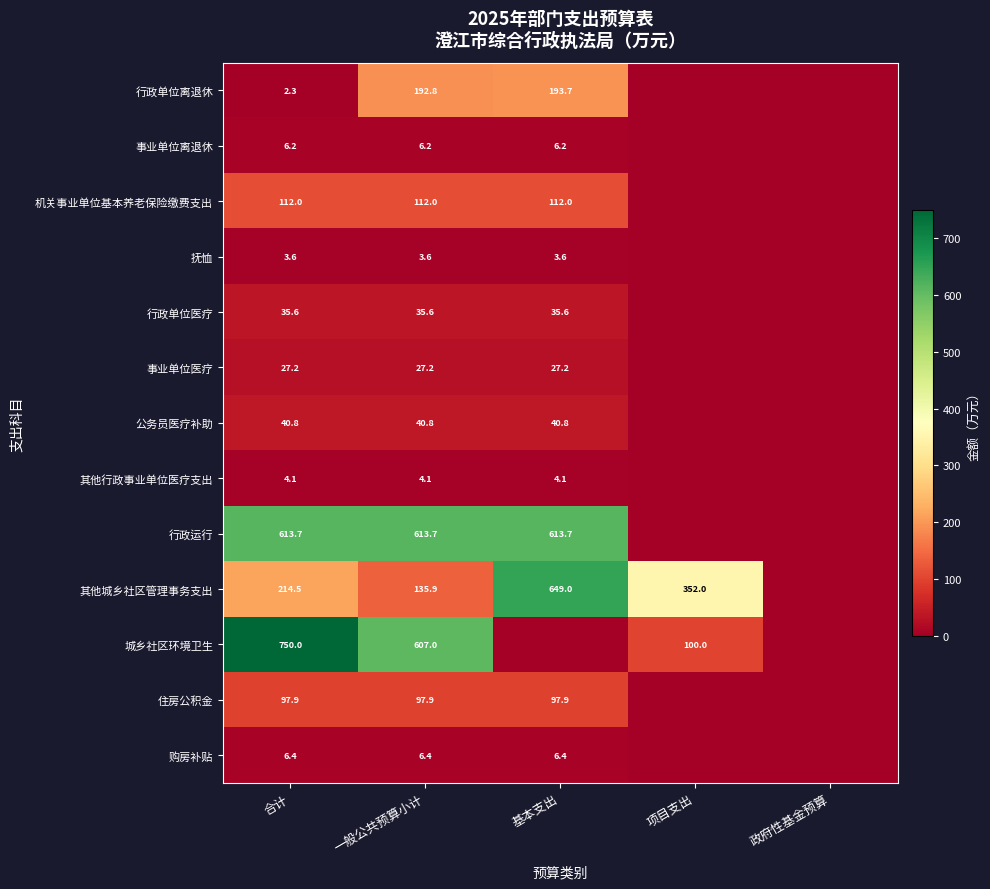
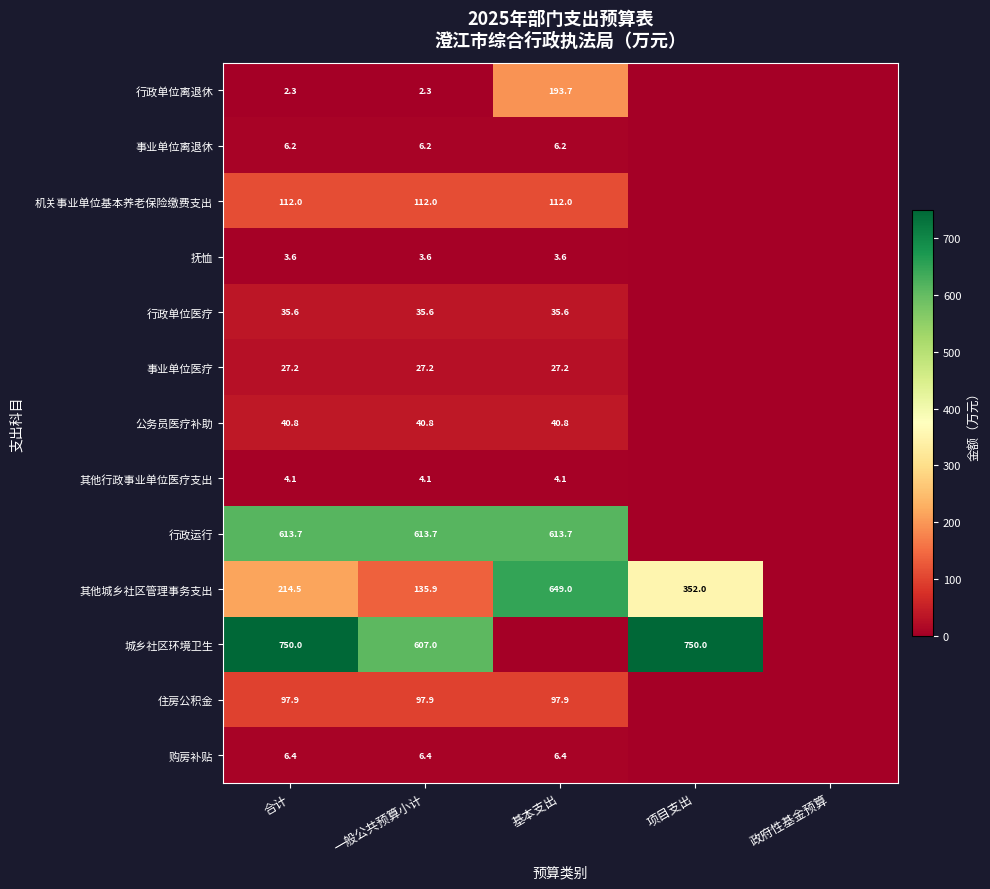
  {
    "行政单位离退休": {
      "合计": 2.3,
-     "一般公共预算小计": 192.8,
+     "一般公共预算小计": 2.3,
      "基本支出": 193.7
    },
    "事业单位离退休": {
      "合计": 6.2,
      "一般公共预算小计": 6.2,
      "基本支出": 6.2
    },
    "机关事业单位基本养老保险缴费支出": {
      "合计": 112.0,
      "一般公共预算小计": 112.0,
      "基本支出": 112.0
    },
    "抚恤": {
      "合计": 3.6,
      "一般公共预算小计": 3.6,
      "基本支出": 3.6
    },
    "行政单位医疗": {
      "合计": 35.6,
      "一般公共预算小计": 35.6,
      "基本支出": 35.6
    },
    "事业单位医疗": {
      "合计": 27.2,
      "一般公共预算小计": 27.2,
      "基本支出": 27.2
    },
    "公务员医疗补助": {
      "合计": 40.8,
      "一般公共预算小计": 40.8,
      "基本支出": 40.8
    },
    "其他行政事业单位医疗支出": {
      "合计": 4.1,
      "一般公共预算小计": 4.1,
      "基本支出": 4.1
    },
    "行政运行": {
      "合计": 613.7,
      "一般公共预算小计": 613.7,
      "基本支出": 613.7
    },
    "其他城乡社区管理事务支出": {
      "合计": 214.5,
      "一般公共预算小计": 135.9,
      "基本支出": 649.0,
      "项目支出": 352.0
    },
    "城乡社区环境卫生": {
      "合计": 750.0,
      "一般公共预算小计": 607.0,
-     "项目支出": 100.0
+     "项目支出": 750.0
    },
    "住房公积金": {
      "合计": 97.9,
      "一般公共预算小计": 97.9,
      "基本支出": 97.9
    },
    "购房补贴": {
      "合计": 6.4,
      "一般公共预算小计": 6.4,
      "基本支出": 6.4
    }
  }
